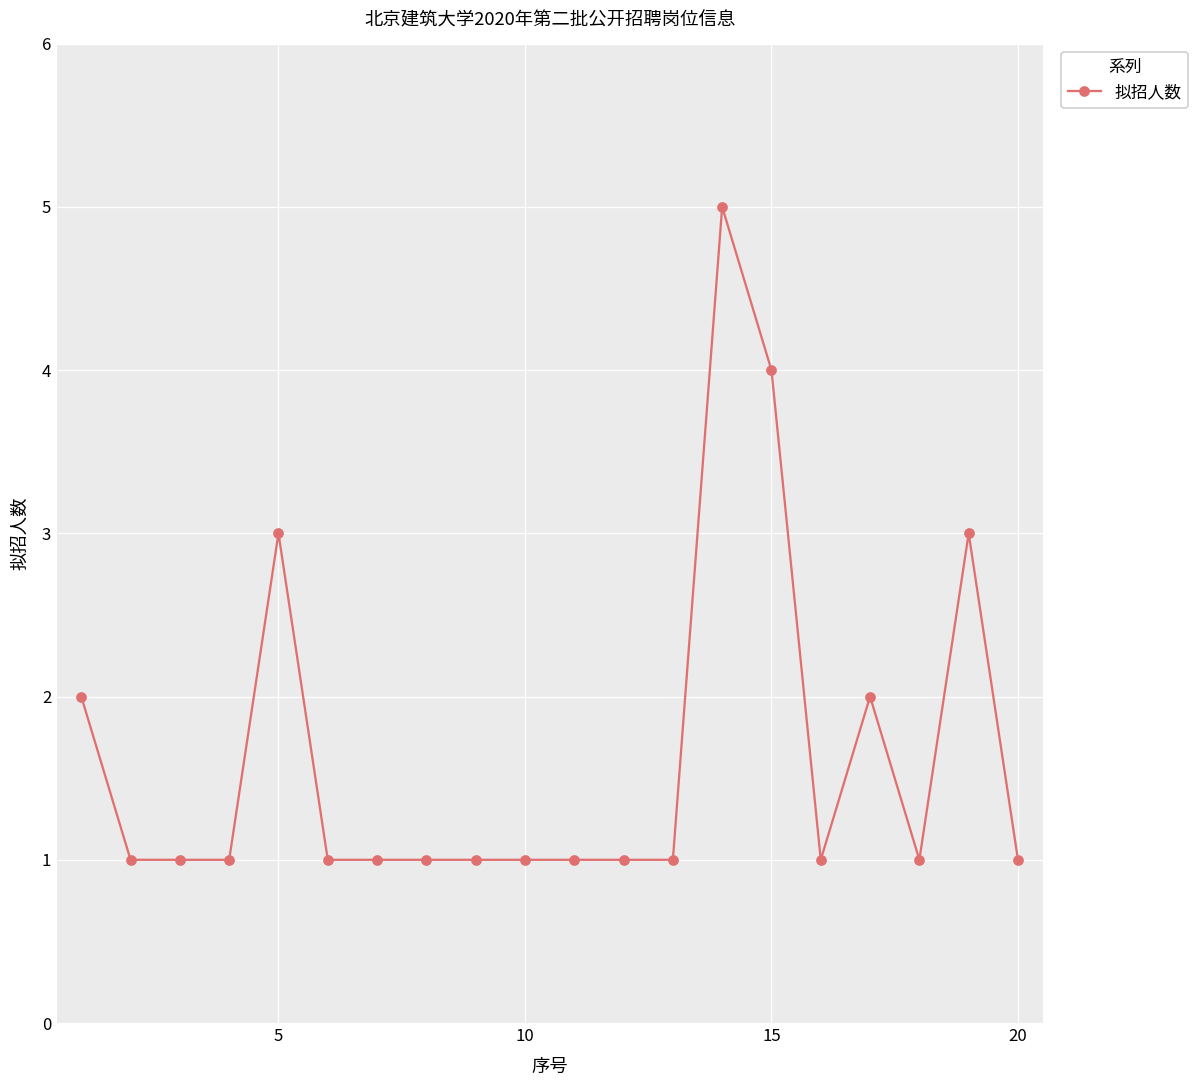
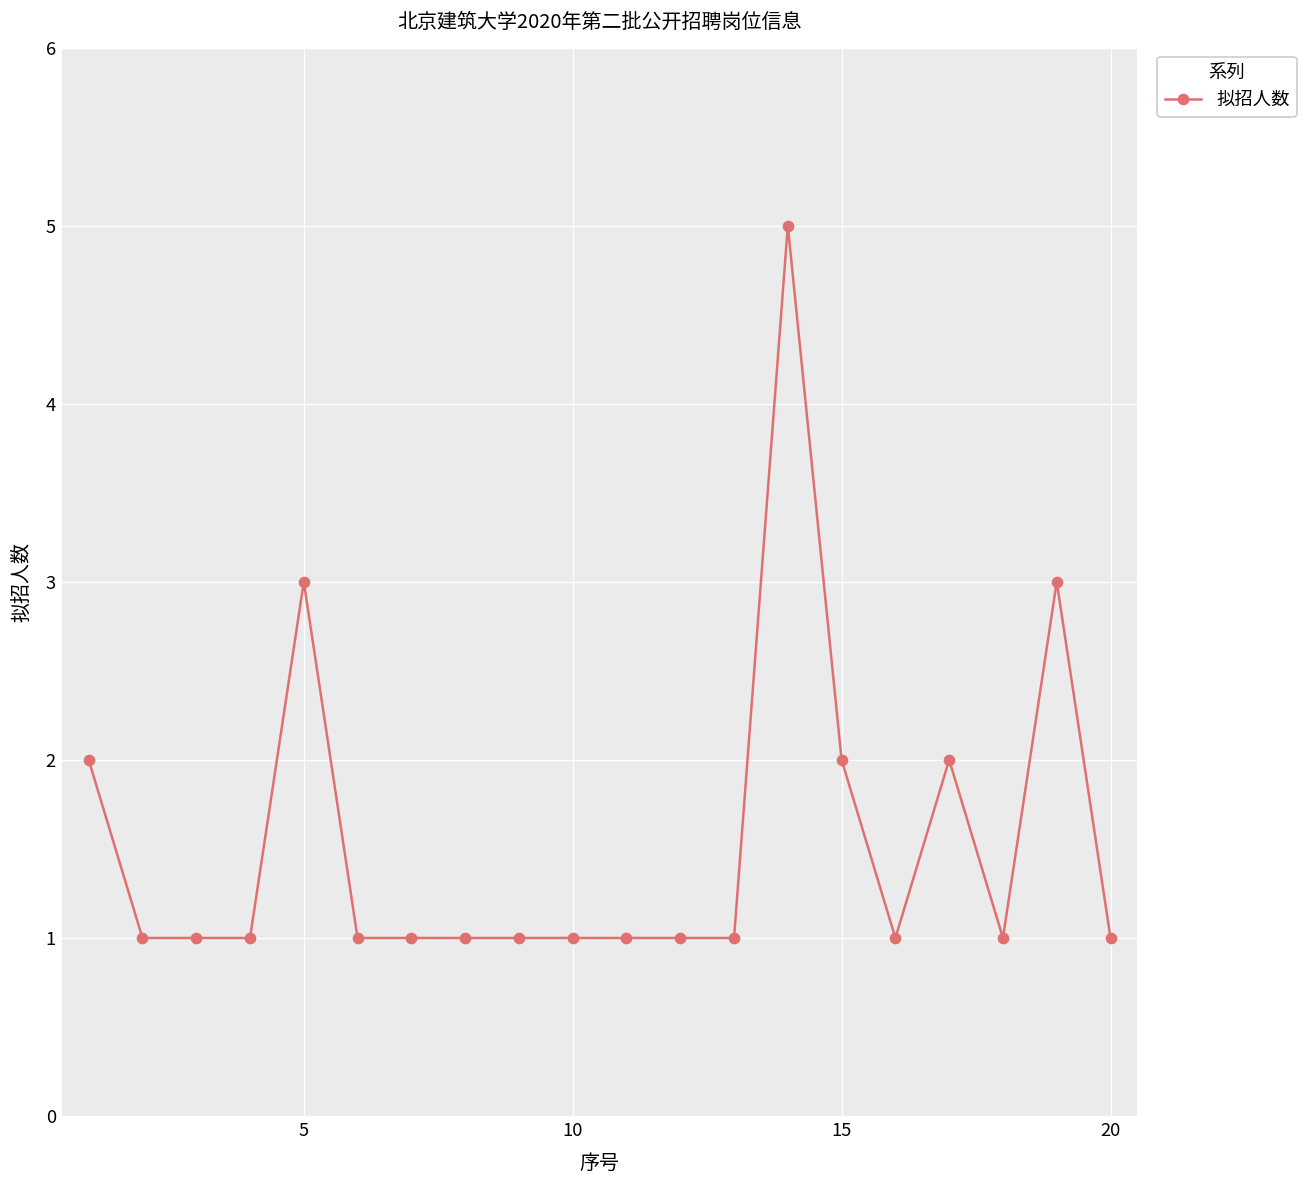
  {
    "5": 3,
    "10": 1,
-   "15": 4,
+   "15": 2,
    "20": 1
  }
